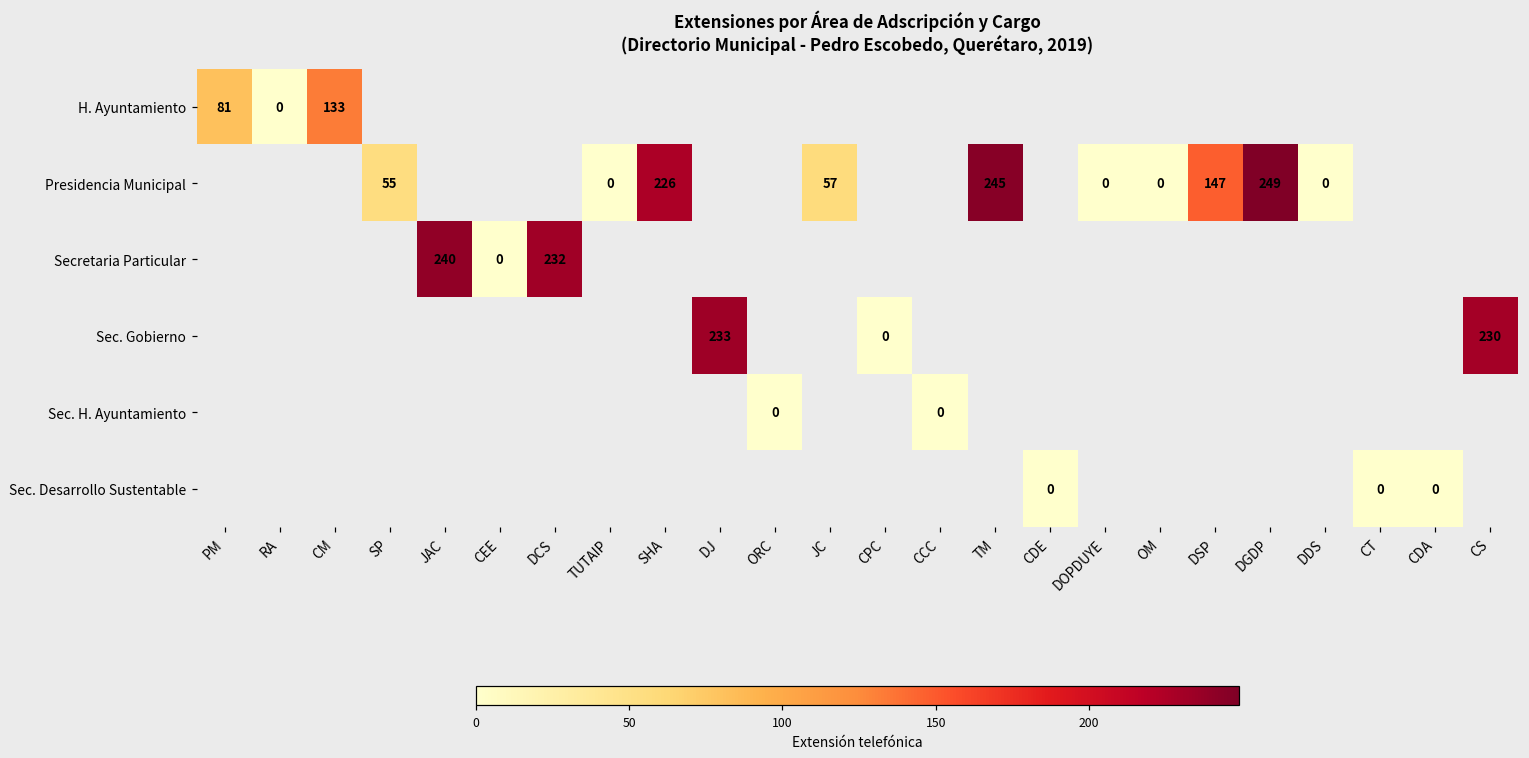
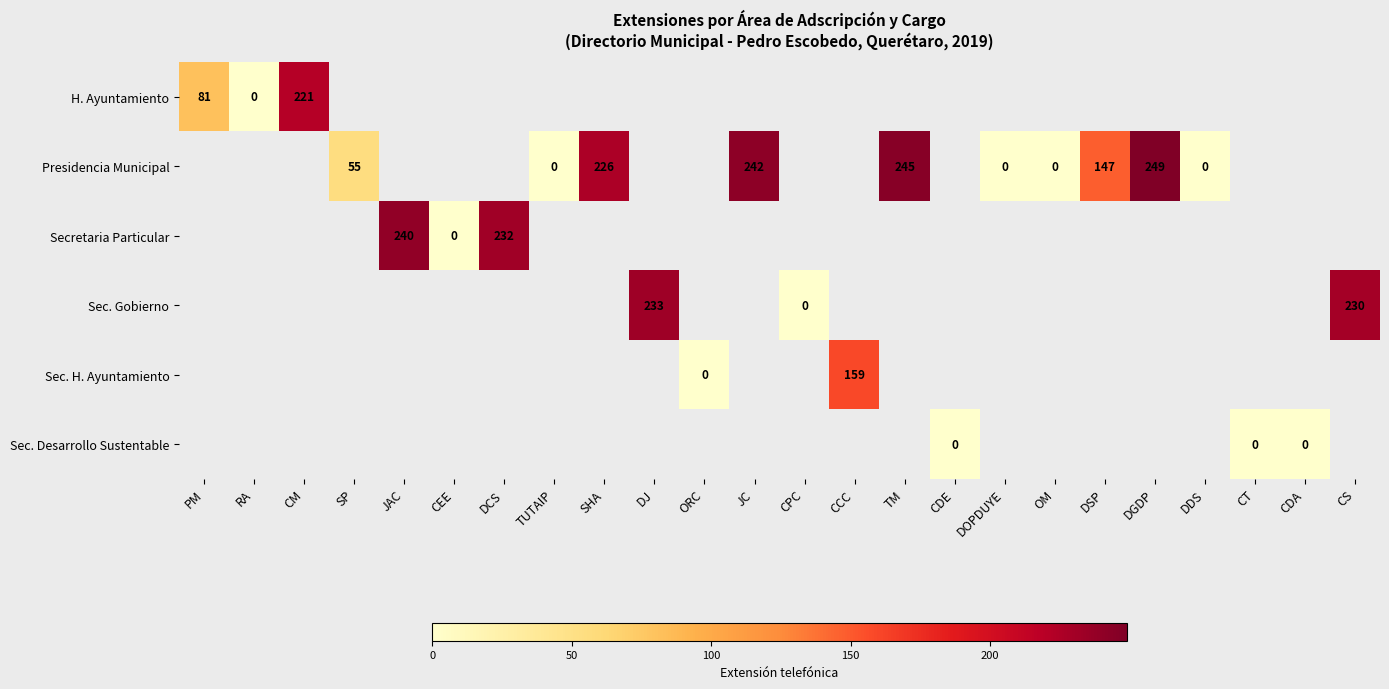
  {
    "H. Ayuntamiento": {
      "PM": 81,
      "RA": 0,
-     "CM": 133
+     "CM": 221
    },
    "Presidencia Municipal": {
      "SP": 55,
      "TUTAIP": 0,
      "SHA": 226,
-     "JC": 57,
+     "JC": 242,
      "TM": 245,
      "DOPDUYE": 0,
      "OM": 0,
      "DSP": 147,
      "DGDP": 249,
      "DDS": 0
    },
    "Secretaria Particular": {
      "JAC": 240,
      "CEE": 0,
      "DCS": 232
    },
    "Sec. Gobierno": {
      "DJ": 233,
      "CPC": 0,
      "CS": 230
    },
    "Sec. H. Ayuntamiento": {
      "ORC": 0,
-     "CCC": 0
+     "CCC": 159
    },
    "Sec. Desarrollo Sustentable": {
      "CDE": 0,
      "CT": 0,
      "CDA": 0
    }
  }
